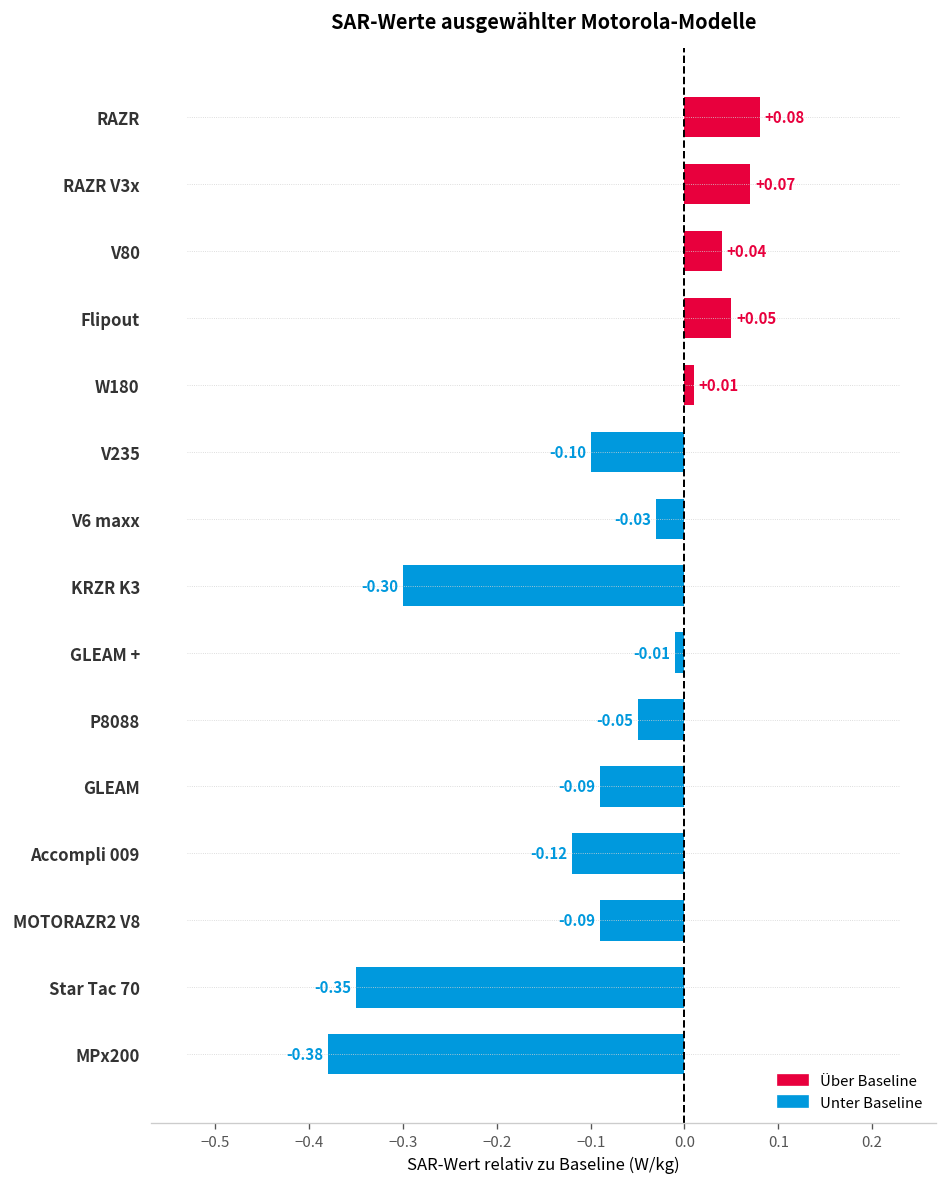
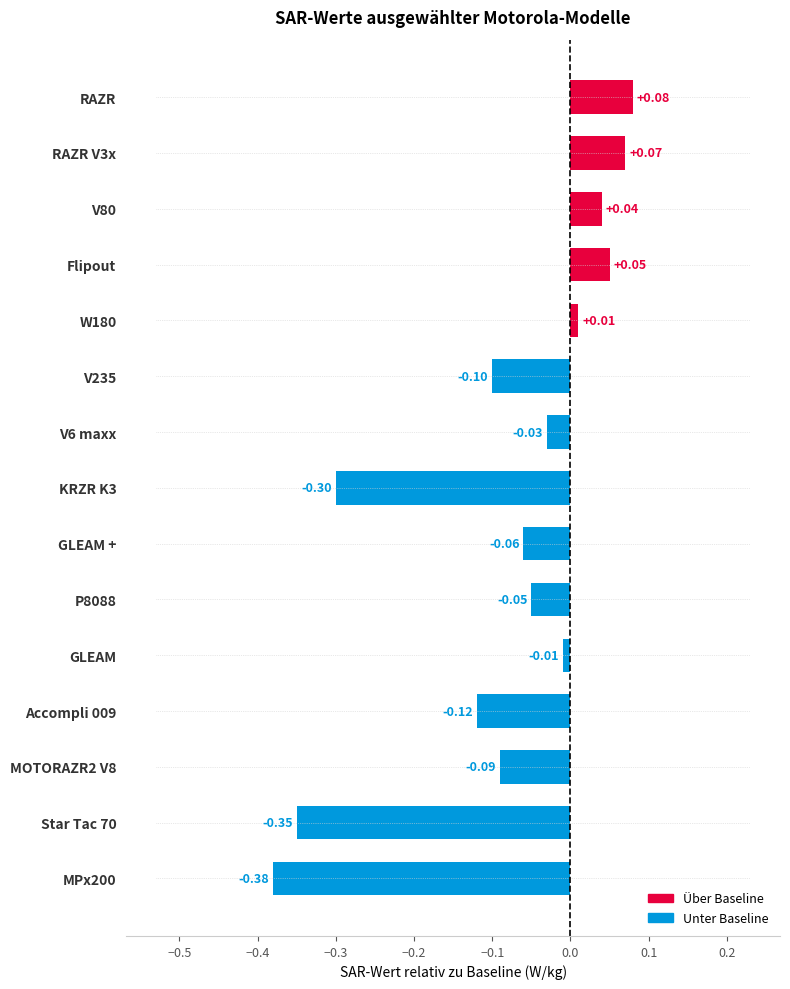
  {
    "RAZR": "+0.08",
    "RAZR V3x": "+0.07",
    "V80": "+0.04",
    "Flipout": "+0.05",
    "W180": "+0.01",
    "V235": "-0.10",
    "V6 maxx": "-0.03",
    "KRZR K3": "-0.30",
-   "GLEAM +": "-0.01",
+   "GLEAM +": "-0.06",
    "P8088": "-0.05",
-   "GLEAM": "-0.09",
+   "GLEAM": "-0.01",
    "Accompli 009": "-0.12",
    "MOTORAZR2 V8": "-0.09",
    "Star Tac 70": "-0.35",
    "MPx200": "-0.38"
  }
